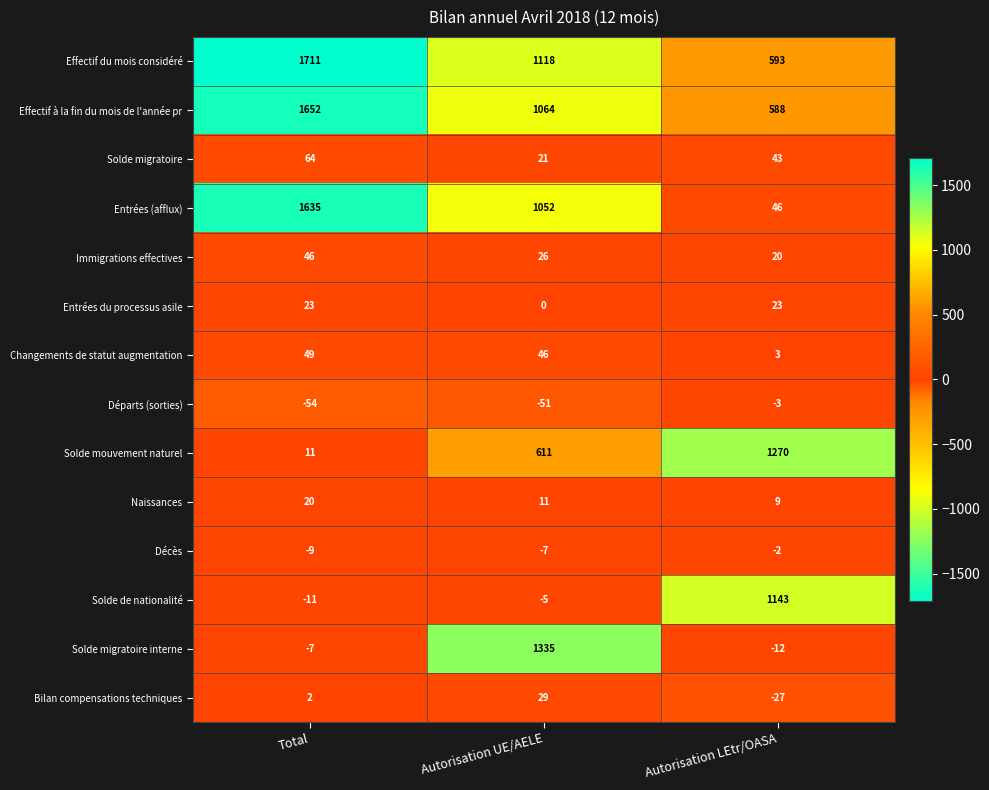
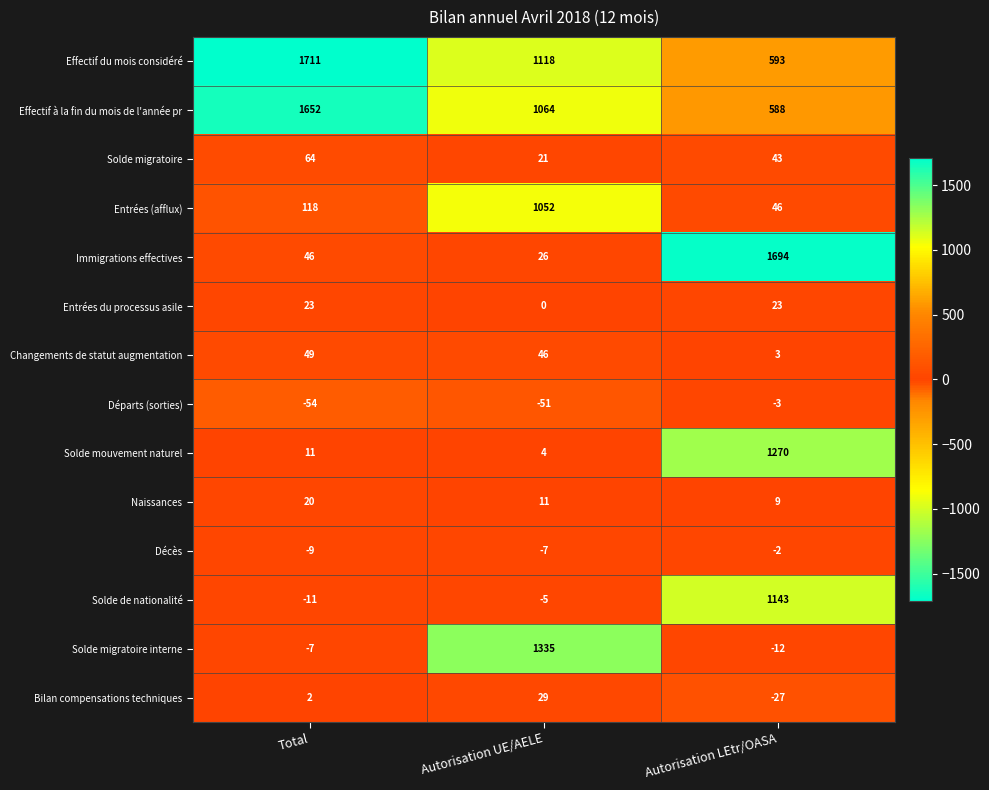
  {
    "Effectif du mois considéré": {
      "Total": 1711,
      "Autorisation UE/AELE": 1118,
      "Autorisation LEtr/OASA": 593
    },
    "Effectif à la fin du mois de l'année pr": {
      "Total": 1652,
      "Autorisation UE/AELE": 1064,
      "Autorisation LEtr/OASA": 588
    },
    "Solde migratoire": {
      "Total": 64,
      "Autorisation UE/AELE": 21,
      "Autorisation LEtr/OASA": 43
    },
    "Entrées (afflux)": {
-     "Total": 1635,
+     "Total": 118,
      "Autorisation UE/AELE": 1052,
      "Autorisation LEtr/OASA": 46
    },
    "Immigrations effectives": {
      "Total": 46,
      "Autorisation UE/AELE": 26,
-     "Autorisation LEtr/OASA": 20
+     "Autorisation LEtr/OASA": 1694
    },
    "Entrées du processus asile": {
      "Total": 23,
      "Autorisation UE/AELE": 0,
      "Autorisation LEtr/OASA": 23
    },
    "Changements de statut augmentation": {
      "Total": 49,
      "Autorisation UE/AELE": 46,
      "Autorisation LEtr/OASA": 3
    },
    "Départs (sorties)": {
      "Total": -54,
      "Autorisation UE/AELE": -51,
      "Autorisation LEtr/OASA": -3
    },
    "Solde mouvement naturel": {
      "Total": 11,
-     "Autorisation UE/AELE": 611,
+     "Autorisation UE/AELE": 4,
      "Autorisation LEtr/OASA": 1270
    },
    "Naissances": {
      "Total": 20,
      "Autorisation UE/AELE": 11,
      "Autorisation LEtr/OASA": 9
    },
    "Décès": {
      "Total": -9,
      "Autorisation UE/AELE": -7,
      "Autorisation LEtr/OASA": -2
    },
    "Solde de nationalité": {
      "Total": -11,
      "Autorisation UE/AELE": -5,
      "Autorisation LEtr/OASA": 1143
    },
    "Solde migratoire interne": {
      "Total": -7,
      "Autorisation UE/AELE": 1335,
      "Autorisation LEtr/OASA": -12
    },
    "Bilan compensations techniques": {
      "Total": 2,
      "Autorisation UE/AELE": 29,
      "Autorisation LEtr/OASA": -27
    }
  }
